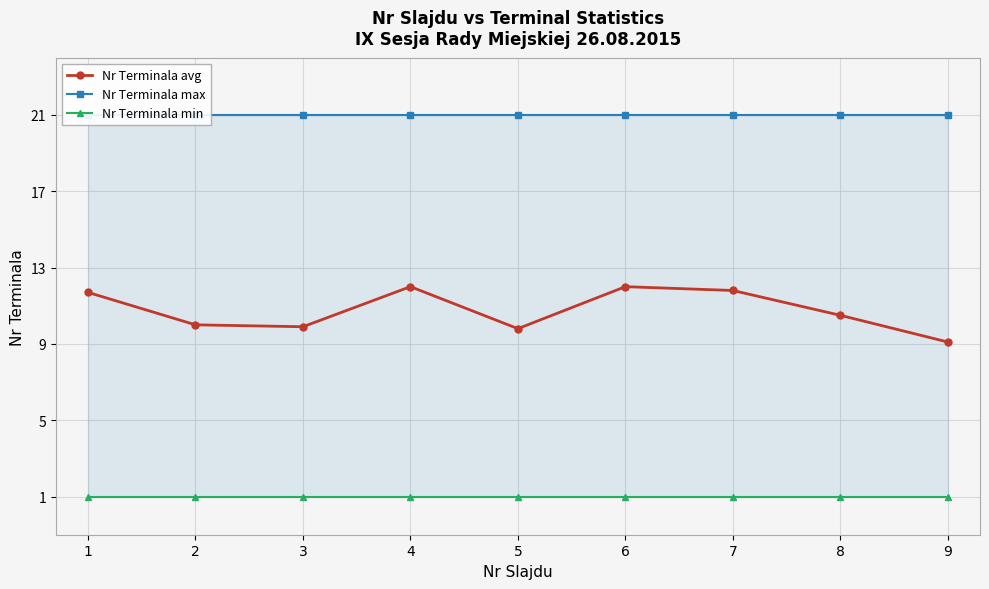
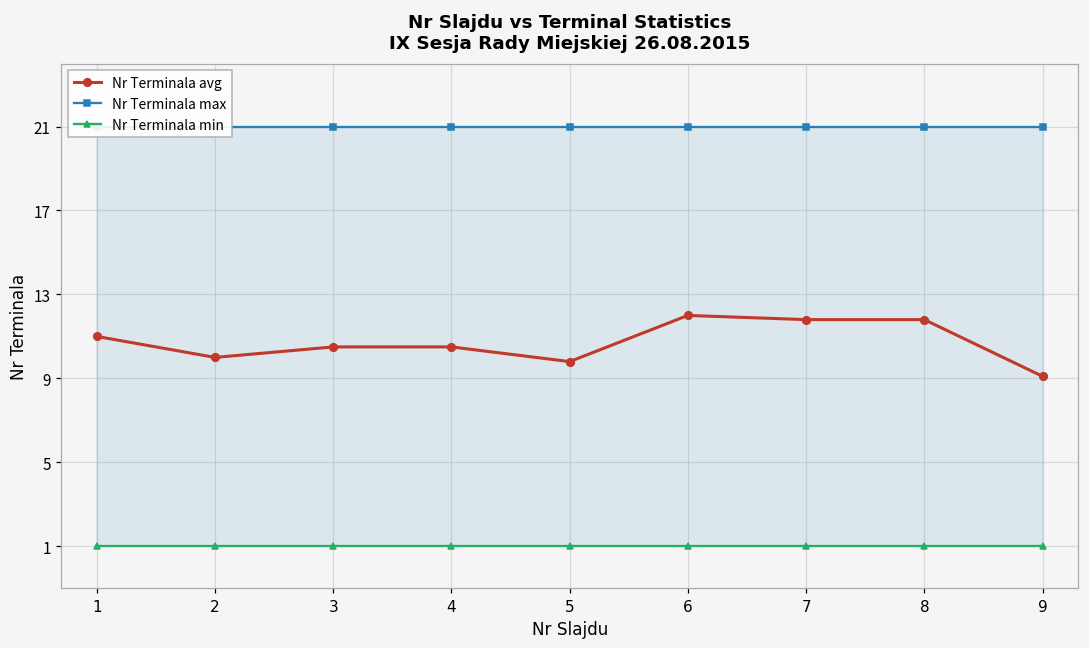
  {
    "Nr Terminala avg": {
-     "1": 11.7,
+     "1": 11.0,
      "2": 10.0,
-     "3": 9.9,
-     "4": 12.0,
+     "3": 10.5,
+     "4": 10.5,
      "5": 9.8,
      "6": 12.0,
      "7": 11.8,
-     "8": 10.5,
+     "8": 11.8,
      "9": 9.1
    },
    "Nr Terminala max": {
      "3": 21.0,
      "4": 21.0,
      "5": 21.0,
      "6": 21.0,
      "7": 21.0,
      "8": 21.0,
      "9": 21.0
    },
    "Nr Terminala min": {
      "1": 1.0,
      "2": 1.0,
      "3": 1.0,
      "4": 1.0,
      "5": 1.0,
      "6": 1.0,
      "7": 1.0,
      "8": 1.0,
      "9": 1.0
    }
  }
